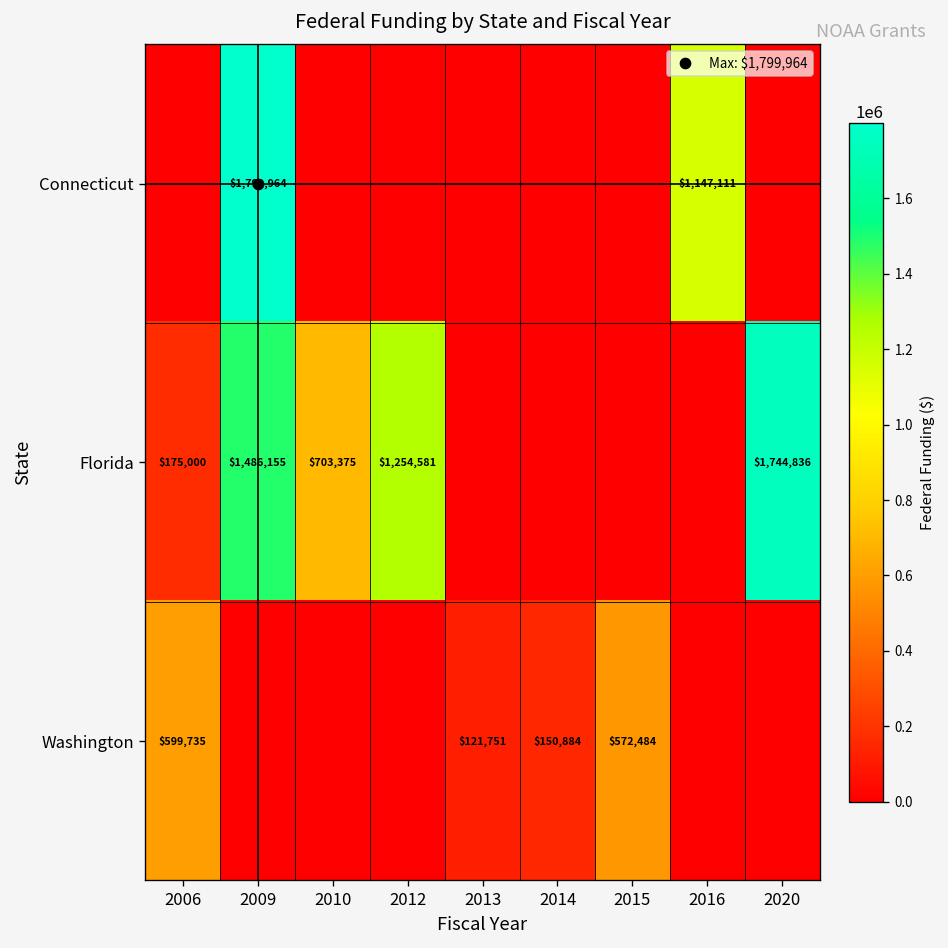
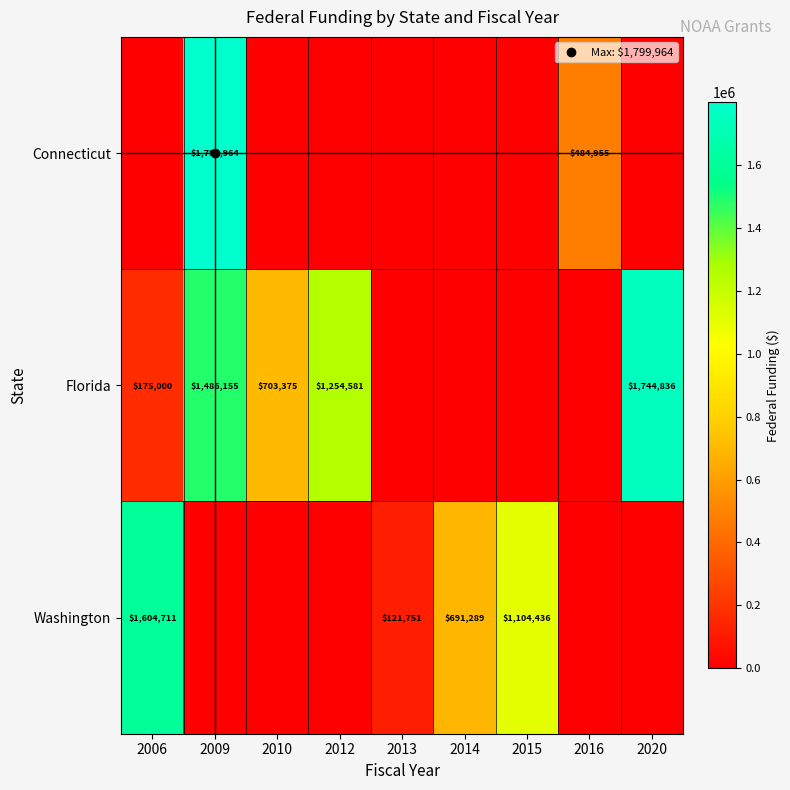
  {
    "Connecticut": {
-     "2016": "$1,147,111"
+     "2016": "$484,955"
    },
    "Florida": {
      "2006": "$175,000",
      "2009": "$1,486,155",
      "2010": "$703,375",
      "2012": "$1,254,581",
      "2020": "$1,744,836"
    },
    "Washington": {
-     "2006": "$599,735",
+     "2006": "$1,604,711",
      "2013": "$121,751",
-     "2014": "$150,884",
-     "2015": "$572,484"
+     "2014": "$691,289",
+     "2015": "$1,104,436"
    }
  }
